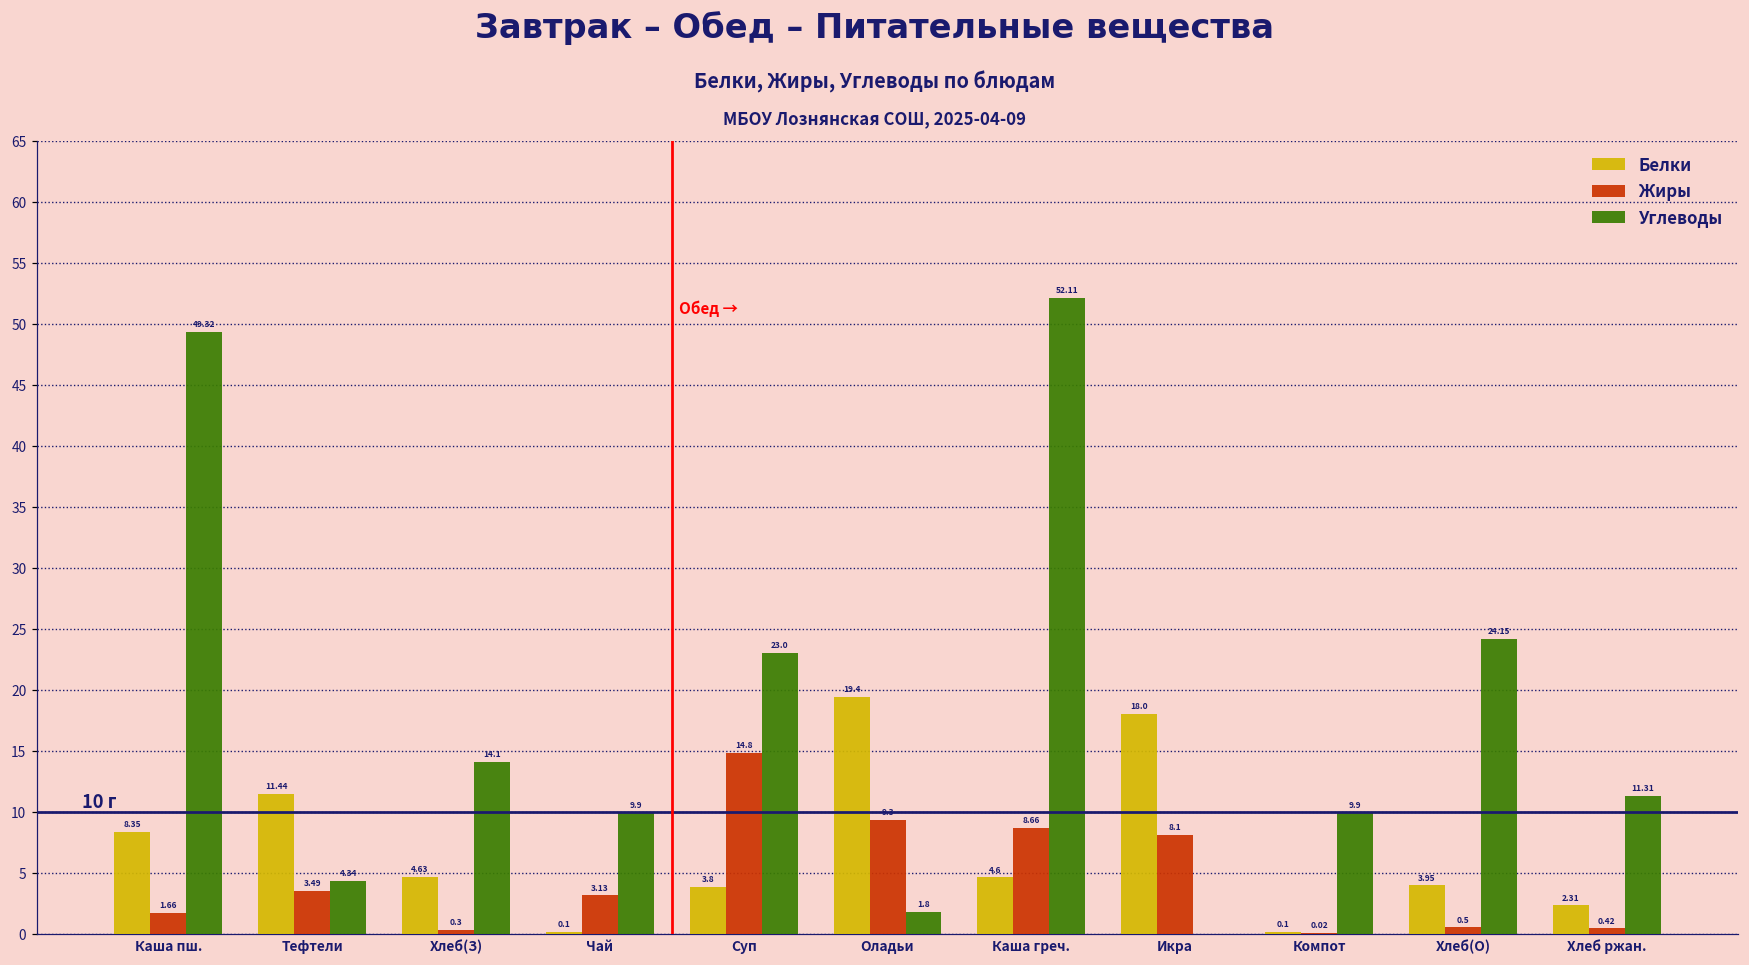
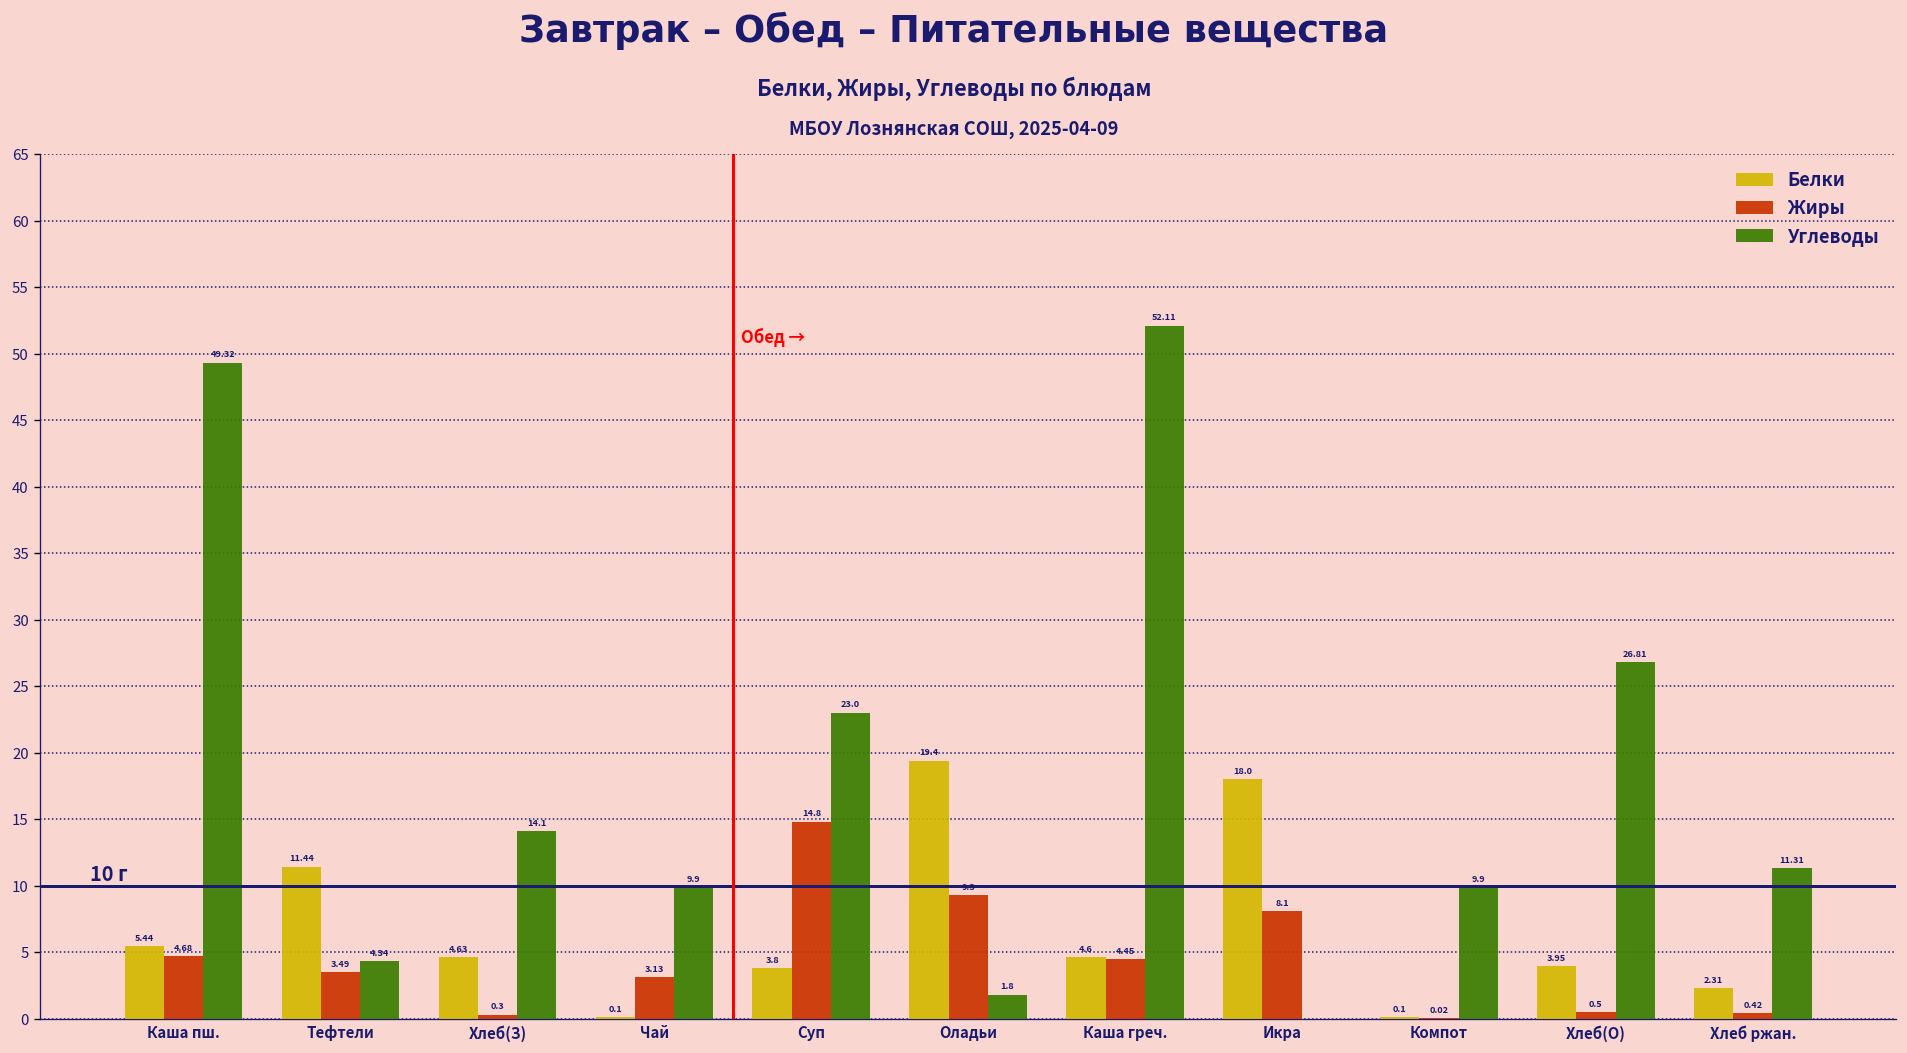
  {
    "Белки": {
-     "Каша пш.": 8.35,
+     "Каша пш.": 5.44,
      "Тефтели": 11.44,
      "Хлеб(З)": 4.63,
      "Чай": 0.1,
      "Суп": 3.8,
      "Оладьи": 19.4,
      "Каша греч.": 4.6,
      "Икра": 18.0,
      "Компот": 0.1,
      "Хлеб(О)": 3.95,
      "Хлеб ржан.": 2.31
    },
    "Жиры": {
-     "Каша пш.": 1.66,
+     "Каша пш.": 4.68,
      "Тефтели": 3.49,
      "Хлеб(З)": 0.3,
      "Чай": 3.13,
      "Суп": 14.8,
      "Оладьи": 9.3,
-     "Каша греч.": 8.66,
+     "Каша греч.": 4.45,
      "Икра": 8.1,
      "Компот": 0.02,
      "Хлеб(О)": 0.5,
      "Хлеб ржан.": 0.42
    },
    "Углеводы": {
      "Каша пш.": 49.32,
      "Тефтели": 4.34,
      "Хлеб(З)": 14.1,
      "Чай": 9.9,
      "Суп": 23.0,
      "Оладьи": 1.8,
      "Каша греч.": 52.11,
      "Компот": 9.9,
-     "Хлеб(О)": 24.15,
+     "Хлеб(О)": 26.81,
      "Хлеб ржан.": 11.31
    }
  }
